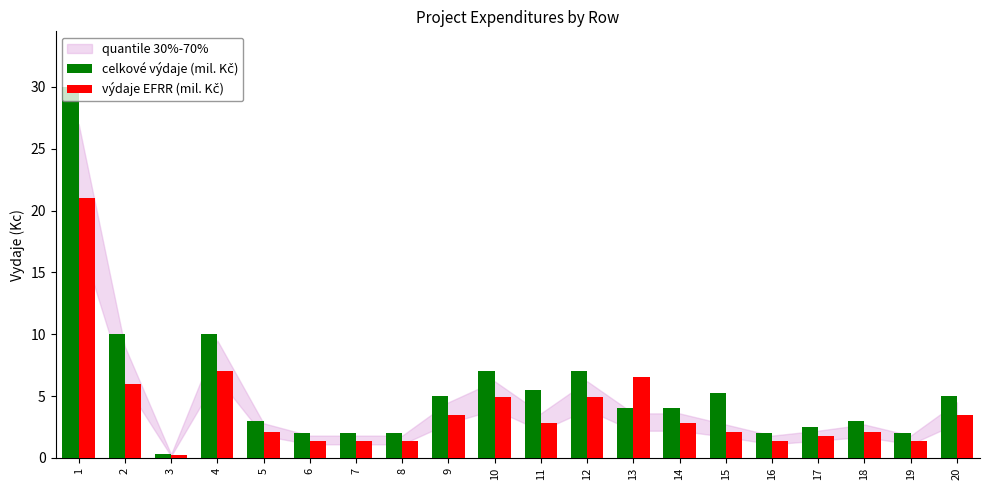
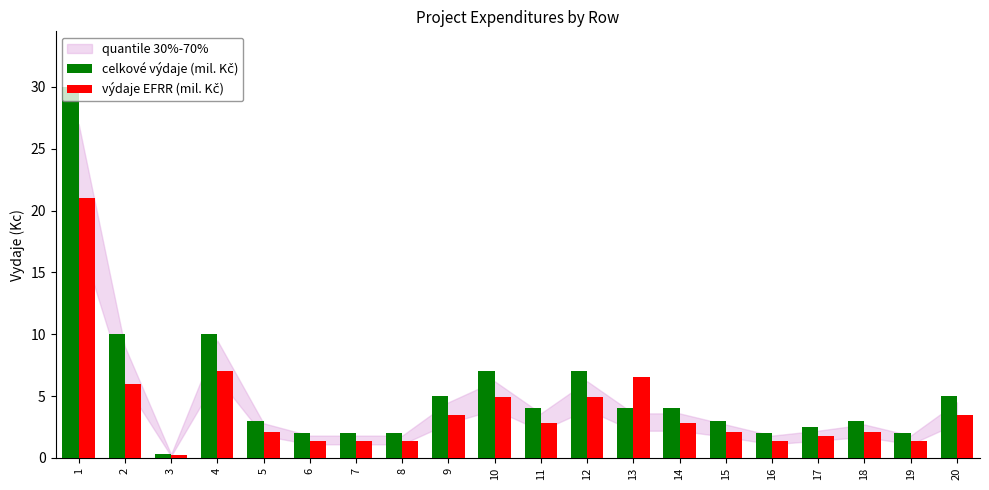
  {
    "celkové výdaje (mil. Kč)": {
      "2": 10.0,
      "3": 0.3,
      "4": 10.0,
      "5": 3.0,
      "6": 2.0,
      "7": 2.0,
      "8": 2.0,
      "9": 5.0,
      "10": 7.0,
-     "11": 5.5,
+     "11": 4.0,
      "12": 7.0,
      "13": 4.0,
      "14": 4.0,
-     "15": 5.2,
+     "15": 3.0,
      "16": 2.0,
      "17": 2.5,
      "18": 3.0,
      "19": 2.0,
      "20": 5.0
    },
    "výdaje EFRR (mil. Kč)": {
      "1": 21.0,
      "2": 6.0,
      "3": 0.2,
      "4": 7.0,
      "5": 2.1,
      "6": 1.4,
      "7": 1.4,
      "8": 1.4,
      "9": 3.5,
      "10": 4.9,
      "11": 2.8,
      "12": 4.9,
      "13": 6.6,
      "14": 2.8,
      "15": 2.1,
      "16": 1.4,
      "17": 1.8,
      "18": 2.1,
      "19": 1.4,
      "20": 3.5
    }
  }
